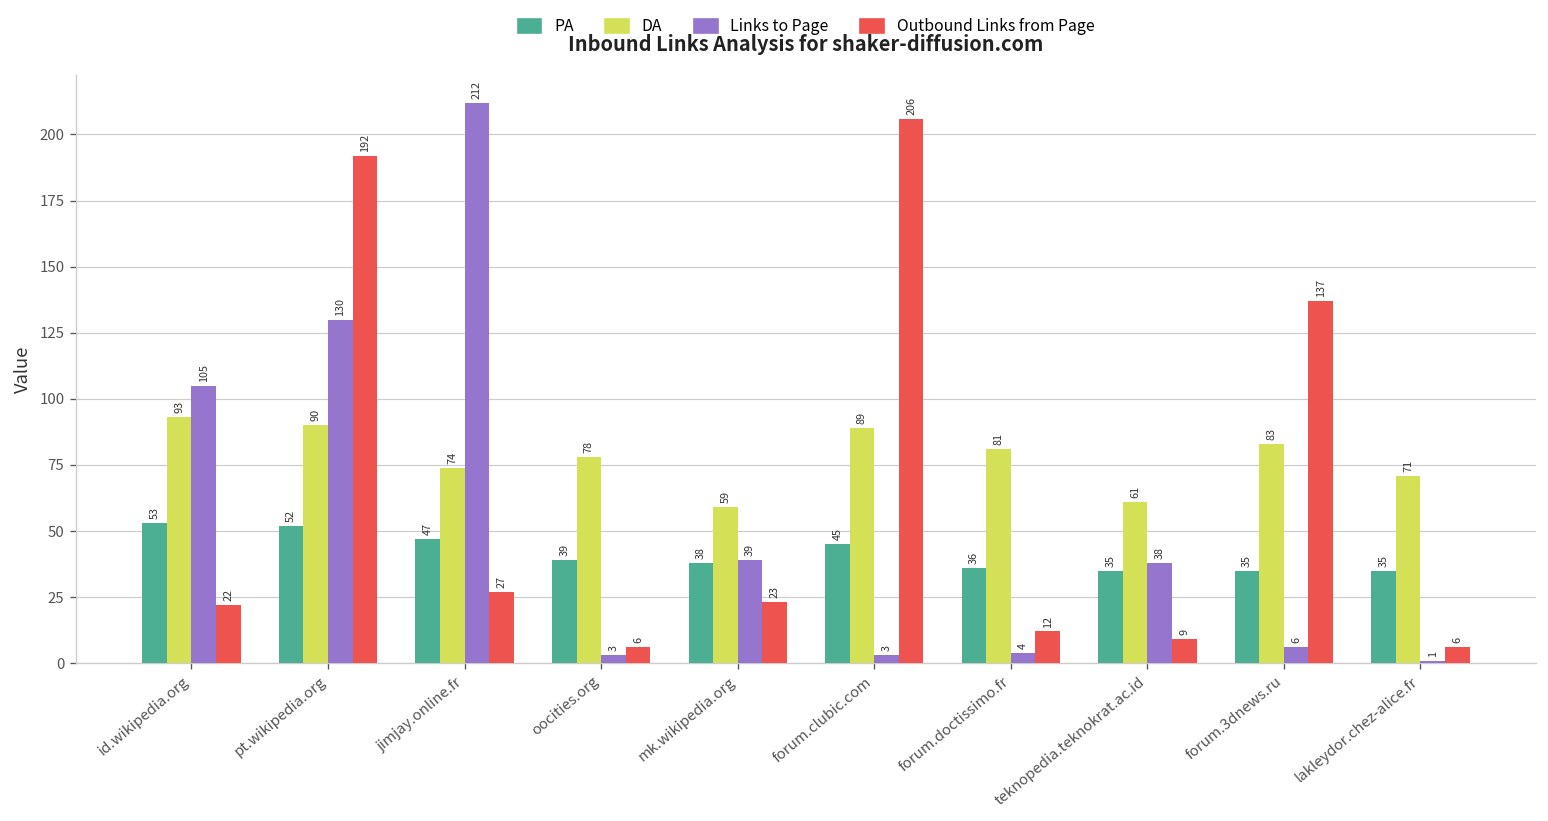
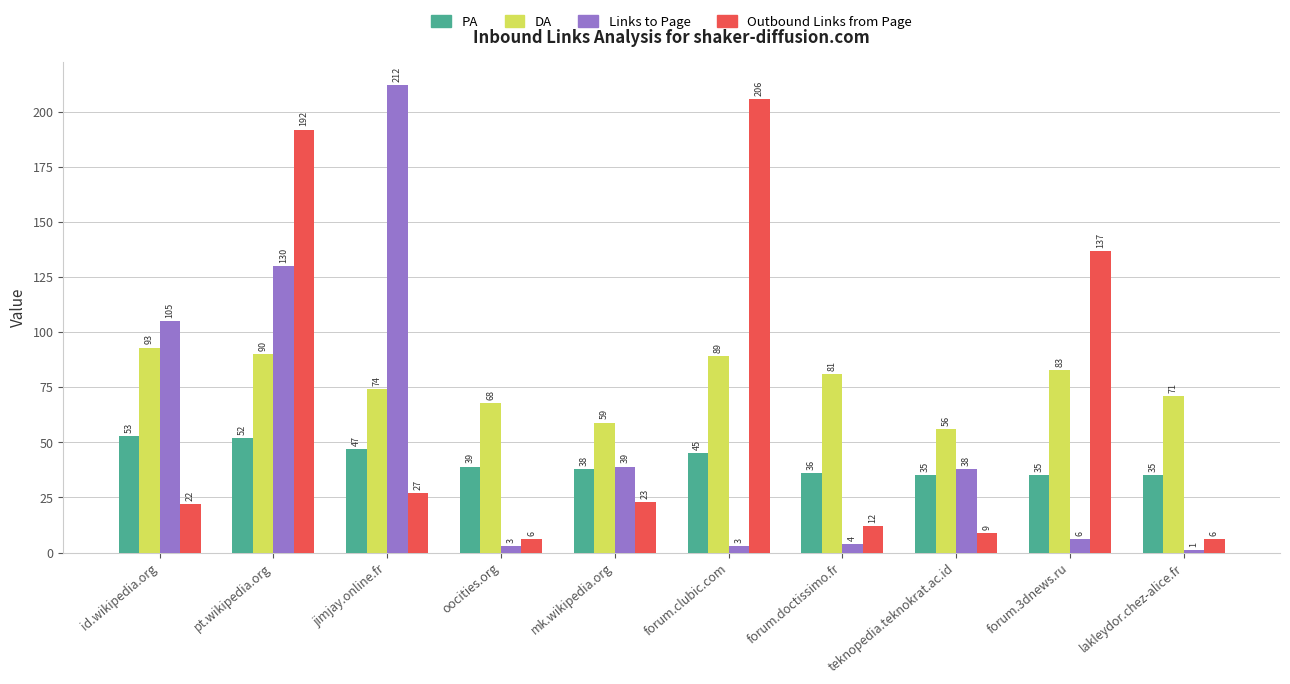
  {
    "PA": {
      "id.wikipedia.org": 53,
      "pt.wikipedia.org": 52,
      "jimjay.online.fr": 47,
      "oocities.org": 39,
      "mk.wikipedia.org": 38,
      "forum.clubic.com": 45,
      "forum.doctissimo.fr": 36,
      "teknopedia.teknokrat.ac.id": 35,
      "forum.3dnews.ru": 35,
      "lakleydor.chez-alice.fr": 35
    },
    "DA": {
      "id.wikipedia.org": 93,
      "pt.wikipedia.org": 90,
      "jimjay.online.fr": 74,
-     "oocities.org": 78,
+     "oocities.org": 68,
      "mk.wikipedia.org": 59,
      "forum.clubic.com": 89,
      "forum.doctissimo.fr": 81,
-     "teknopedia.teknokrat.ac.id": 61,
+     "teknopedia.teknokrat.ac.id": 56,
      "forum.3dnews.ru": 83,
      "lakleydor.chez-alice.fr": 71
    },
    "Links to Page": {
      "id.wikipedia.org": 105,
      "pt.wikipedia.org": 130,
      "jimjay.online.fr": 212,
      "oocities.org": 3,
      "mk.wikipedia.org": 39,
      "forum.clubic.com": 3,
      "forum.doctissimo.fr": 4,
      "teknopedia.teknokrat.ac.id": 38,
      "forum.3dnews.ru": 6,
      "lakleydor.chez-alice.fr": 1
    },
    "Outbound Links from Page": {
      "id.wikipedia.org": 22,
      "pt.wikipedia.org": 192,
      "jimjay.online.fr": 27,
      "oocities.org": 6,
      "mk.wikipedia.org": 23,
      "forum.clubic.com": 206,
      "forum.doctissimo.fr": 12,
      "teknopedia.teknokrat.ac.id": 9,
      "forum.3dnews.ru": 137,
      "lakleydor.chez-alice.fr": 6
    }
  }
